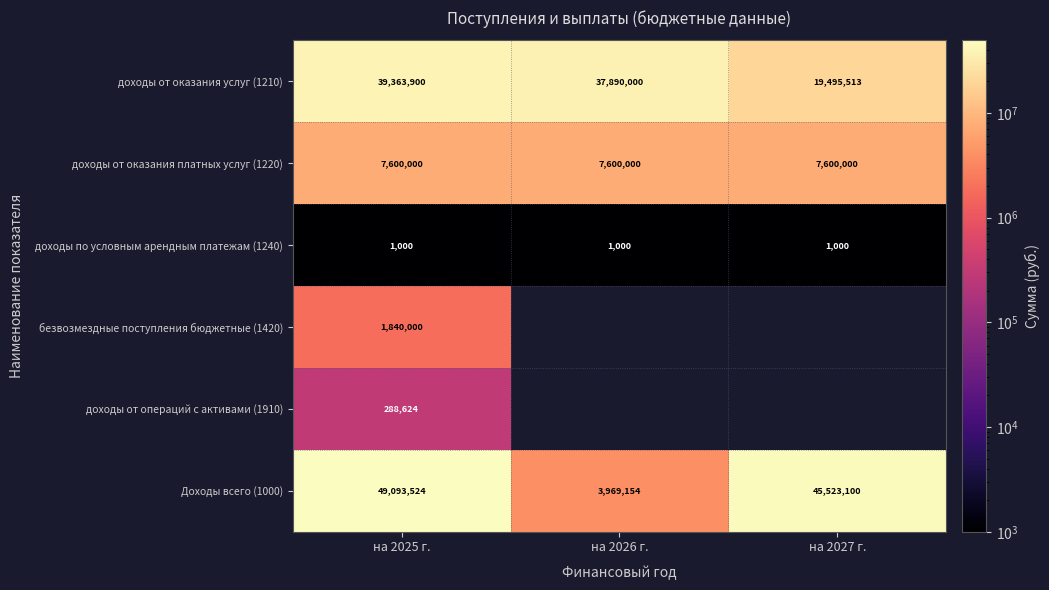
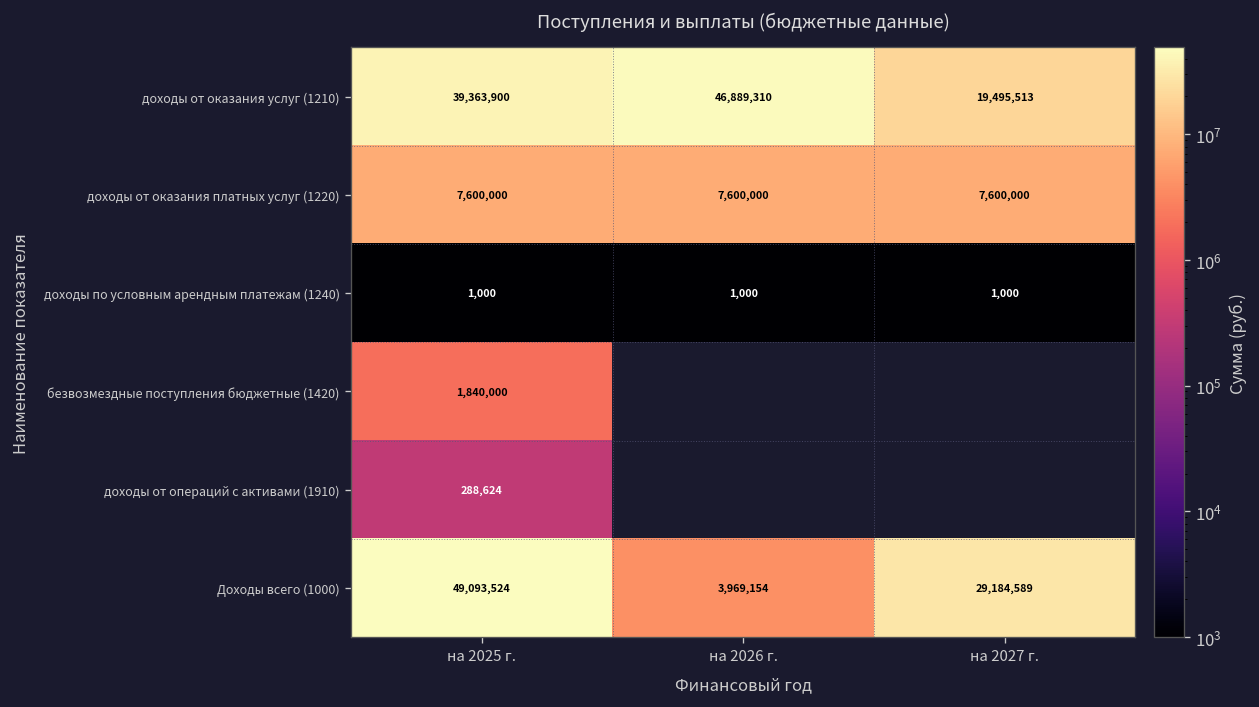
  {
    "доходы от оказания услуг (1210)": {
      "на 2025 г.": "39,363,900",
-     "на 2026 г.": "37,890,000",
+     "на 2026 г.": "46,889,310",
      "на 2027 г.": "19,495,513"
    },
    "доходы от оказания платных услуг (1220)": {
      "на 2025 г.": "7,600,000",
      "на 2026 г.": "7,600,000",
      "на 2027 г.": "7,600,000"
    },
    "доходы по условным арендным платежам (1240)": {
      "на 2025 г.": "1,000",
      "на 2026 г.": "1,000",
      "на 2027 г.": "1,000"
    },
    "безвозмездные поступления бюджетные (1420)": {
      "на 2025 г.": "1,840,000"
    },
    "доходы от операций с активами (1910)": {
      "на 2025 г.": "288,624"
    },
    "Доходы всего (1000)": {
      "на 2025 г.": "49,093,524",
      "на 2026 г.": "3,969,154",
-     "на 2027 г.": "45,523,100"
+     "на 2027 г.": "29,184,589"
    }
  }
